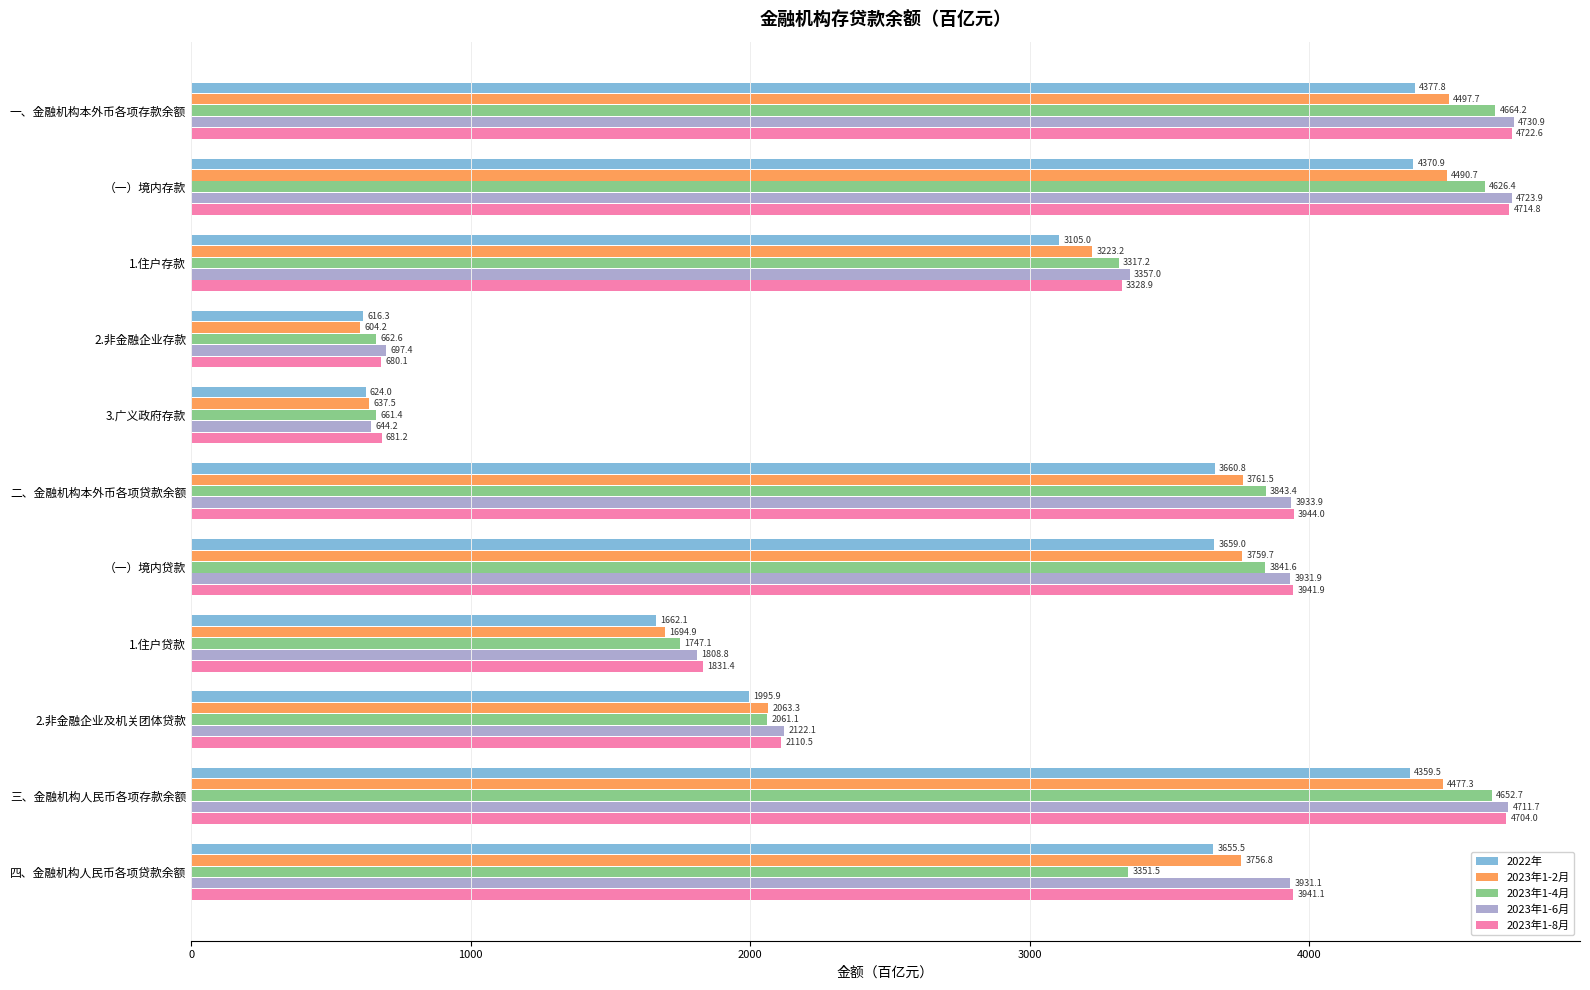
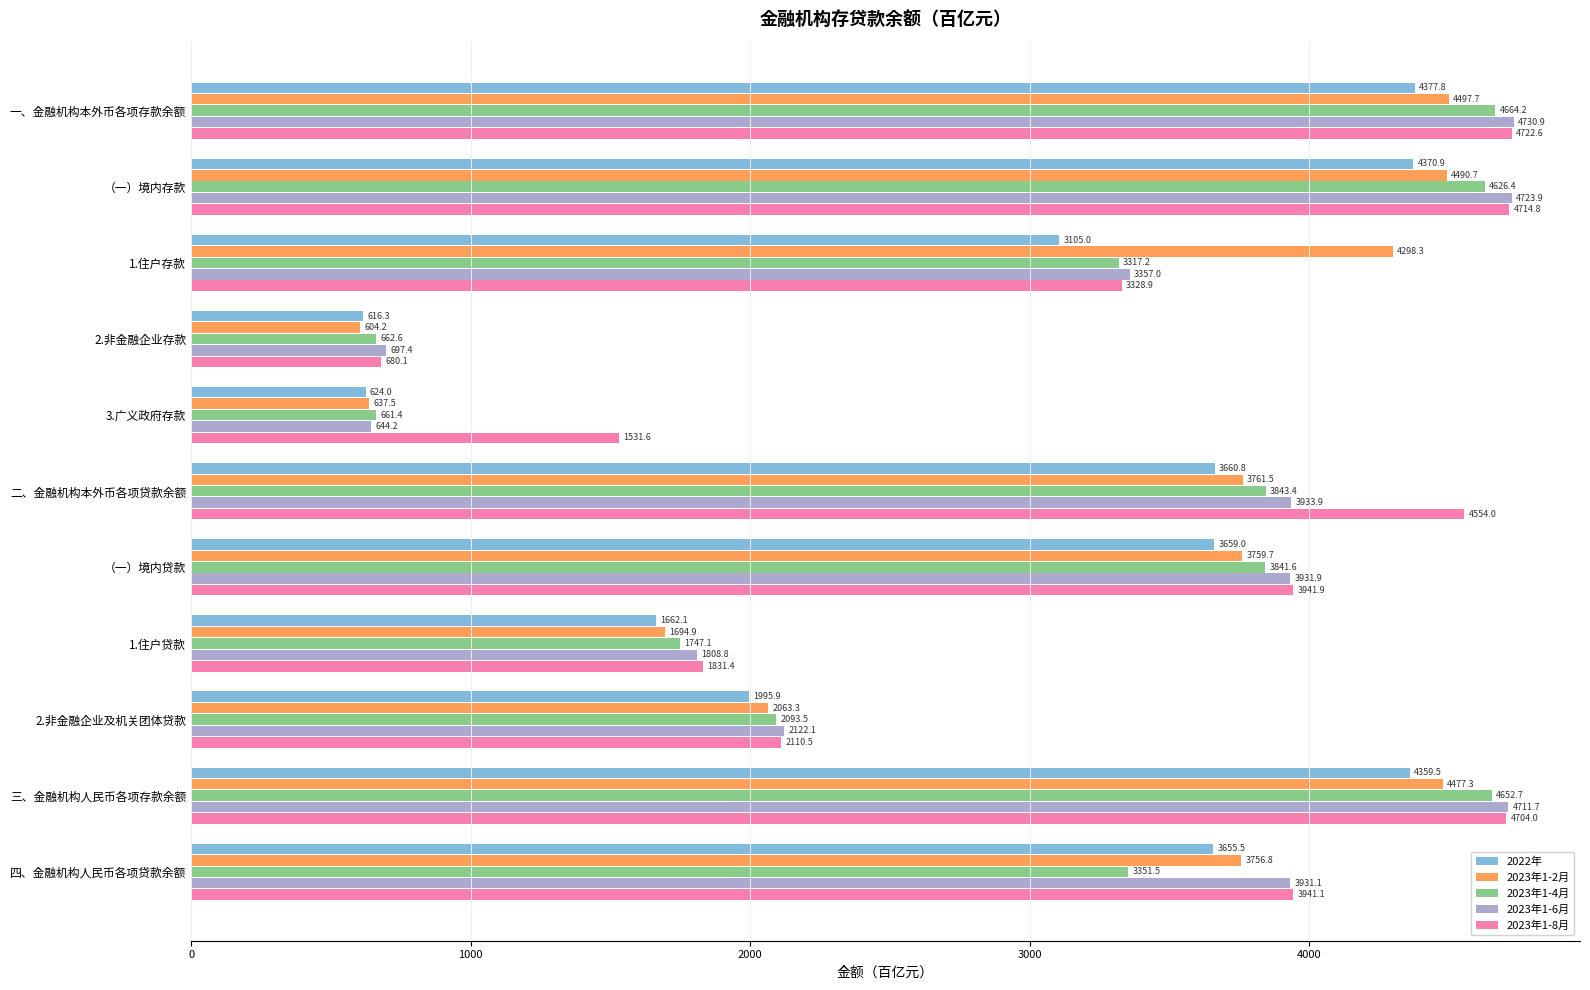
  {
    "2023年1-2月": {
      "一、金融机构本外币各项存款余额": 4497.7,
      "（一）境内存款": 4490.7,
-     "1.住户存款": 3223.2,
+     "1.住户存款": 4298.3,
      "2.非金融企业存款": 604.2,
      "3.广义政府存款": 637.5,
      "二、金融机构本外币各项贷款余额": 3761.5,
      "（一）境内贷款": 3759.7,
      "1.住户贷款": 1694.9,
      "2.非金融企业及机关团体贷款": 2063.3,
      "三、金融机构人民币各项存款余额": 4477.3,
      "四、金融机构人民币各项贷款余额": 3756.8
    },
    "2023年1-4月": {
      "一、金融机构本外币各项存款余额": 4664.2,
      "（一）境内存款": 4626.4,
      "1.住户存款": 3317.2,
      "2.非金融企业存款": 662.6,
      "3.广义政府存款": 661.4,
      "二、金融机构本外币各项贷款余额": 3843.4,
      "（一）境内贷款": 3841.6,
      "1.住户贷款": 1747.1,
-     "2.非金融企业及机关团体贷款": 2061.1,
+     "2.非金融企业及机关团体贷款": 2093.5,
      "三、金融机构人民币各项存款余额": 4652.7,
      "四、金融机构人民币各项贷款余额": 3351.5
    },
    "2023年1-8月": {
      "一、金融机构本外币各项存款余额": 4722.6,
      "（一）境内存款": 4714.8,
      "1.住户存款": 3328.9,
      "2.非金融企业存款": 680.1,
-     "3.广义政府存款": 681.2,
-     "二、金融机构本外币各项贷款余额": 3944.0,
+     "3.广义政府存款": 1531.6,
+     "二、金融机构本外币各项贷款余额": 4554.0,
      "（一）境内贷款": 3941.9,
      "1.住户贷款": 1831.4,
      "2.非金融企业及机关团体贷款": 2110.5,
      "三、金融机构人民币各项存款余额": 4704.0,
      "四、金融机构人民币各项贷款余额": 3941.1
    }
  }
